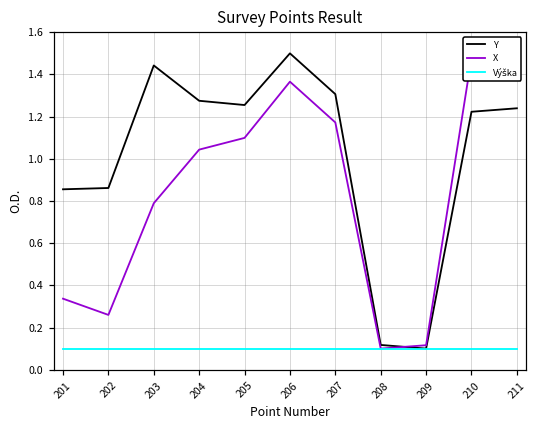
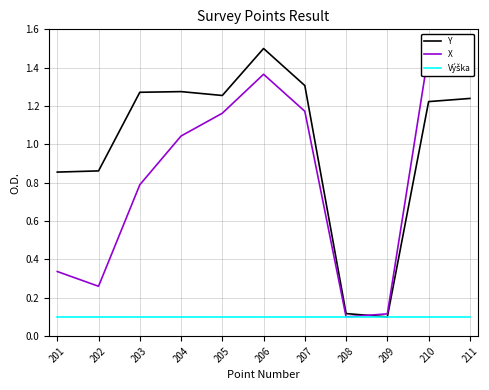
  {
    "Y": {
      "201": 0.86,
      "202": 0.86,
-     "203": 1.44,
+     "203": 1.27,
      "204": 1.28,
      "205": 1.25,
      "206": 1.50,
      "207": 1.31,
      "208": 0.12,
      "210": 1.22,
      "211": 1.24
    },
    "X": {
      "201": 0.34,
      "202": 0.26,
      "203": 0.79,
      "204": 1.04,
-     "205": 1.10,
+     "205": 1.16,
      "206": 1.37,
      "207": 1.17,
      "209": 0.12
    },
    "Výška": {
      "201": 0.10,
      "202": 0.10,
      "203": 0.10,
      "204": 0.10,
      "205": 0.10,
      "206": 0.10,
      "207": 0.10,
      "210": 0.10,
      "211": 0.10
    }
  }
